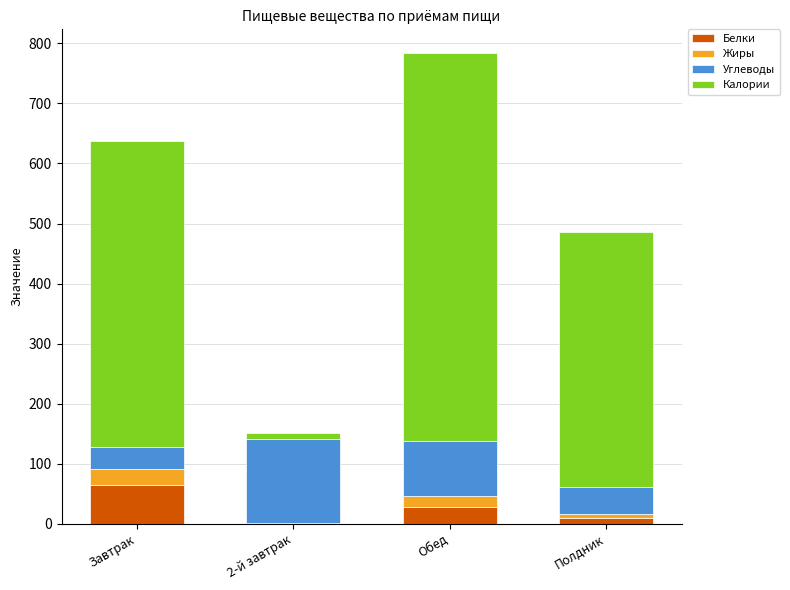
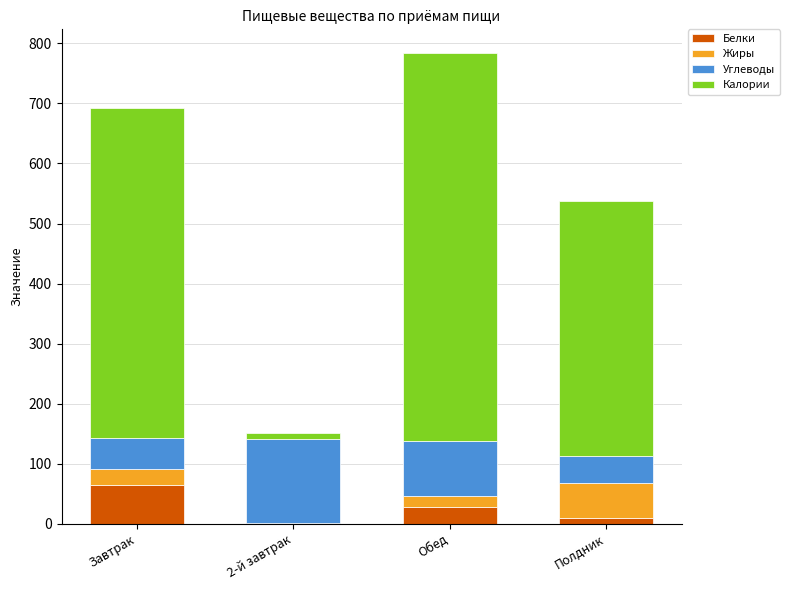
  {
    "Белки": {
      "Завтрак": 60,
      "Обед": 30,
      "Полдник": 10
    },
    "Жиры": {
      "Завтрак": 30,
      "2-й завтрак": 0,
      "Обед": 20,
-     "Полдник": 10
+     "Полдник": 60
    },
    "Углеводы": {
-     "Завтрак": 40,
+     "Завтрак": 50,
      "2-й завтрак": 140,
      "Обед": 90,
      "Полдник": 40
    },
    "Калории": {
-     "Завтрак": 510,
+     "Завтрак": 550,
      "2-й завтрак": 10,
      "Обед": 650,
      "Полдник": 430
    }
  }
